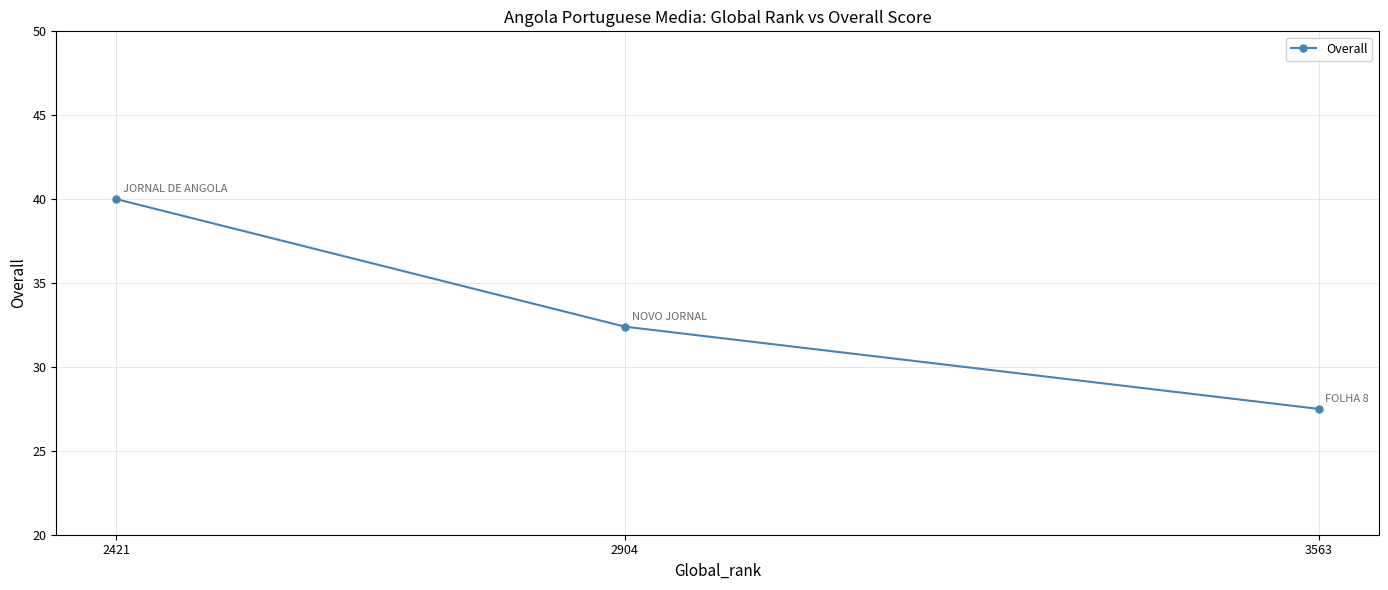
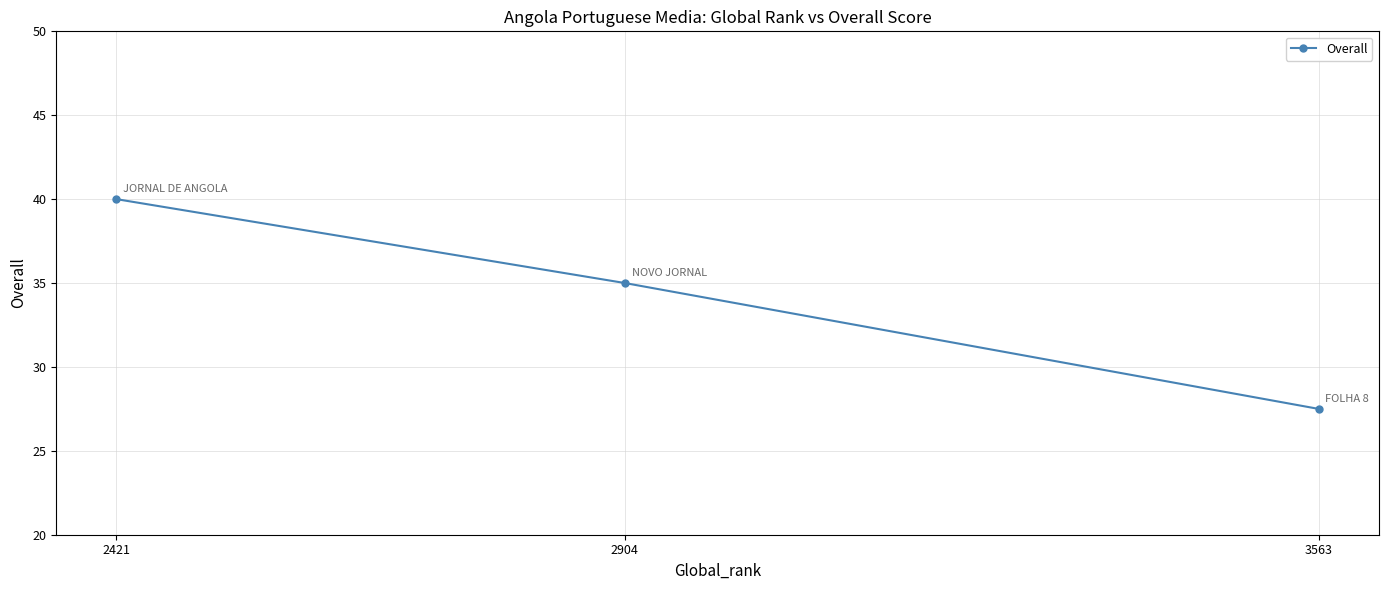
  {
    "2421": 40.0,
-   "2904": 32.4
+   "2904": 35.0
  }
